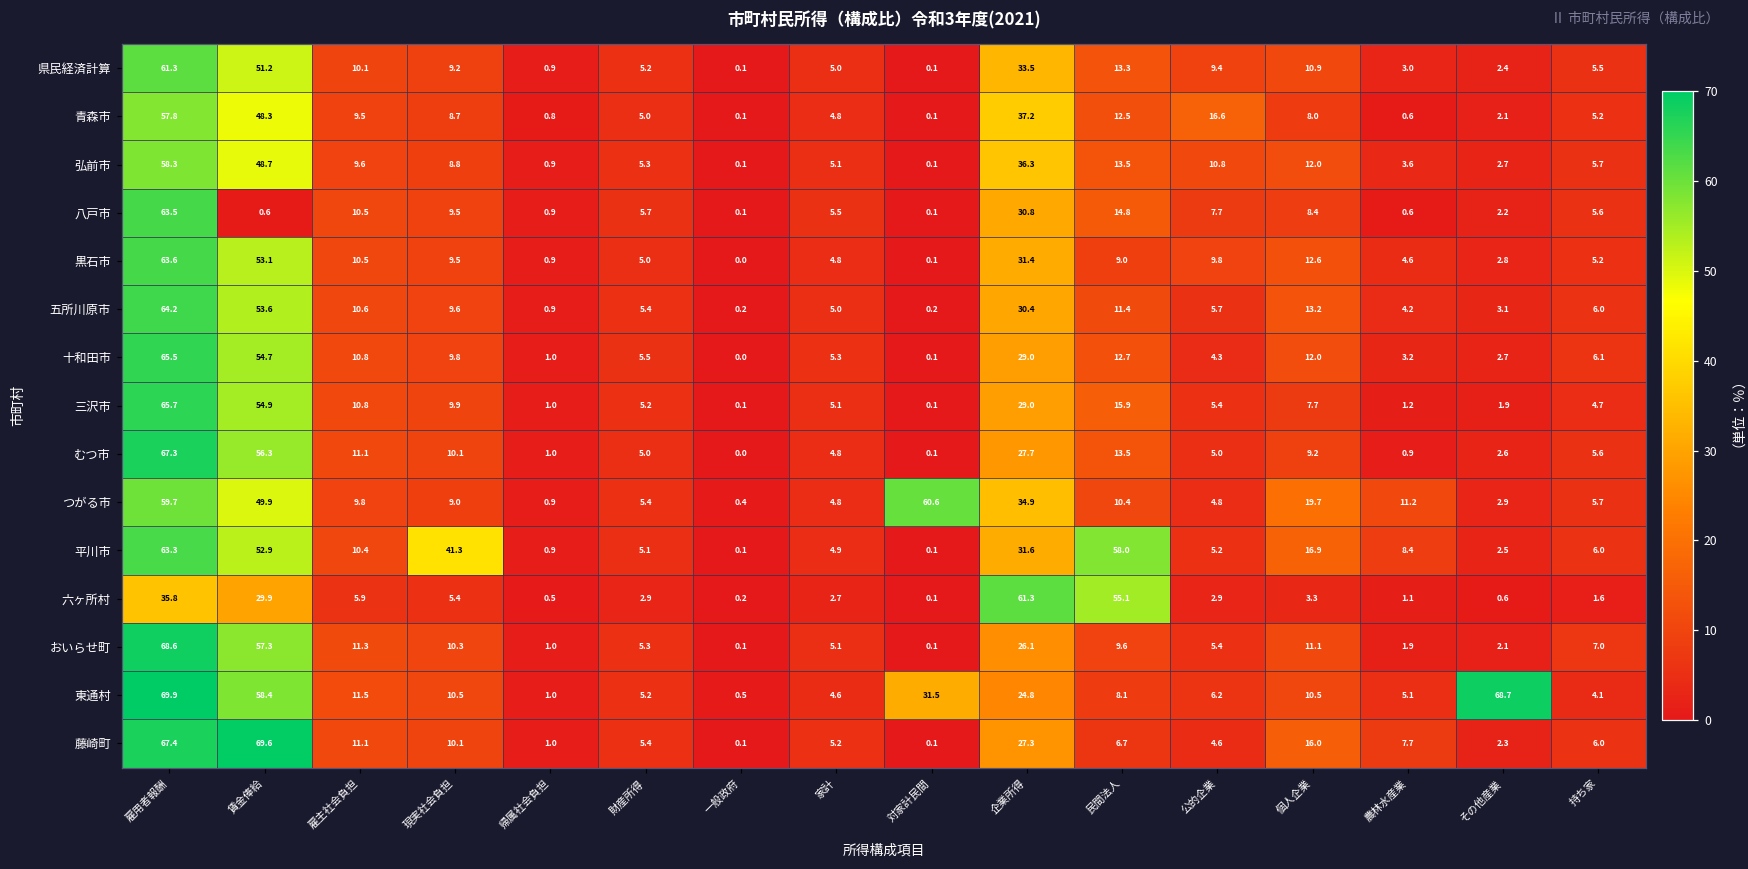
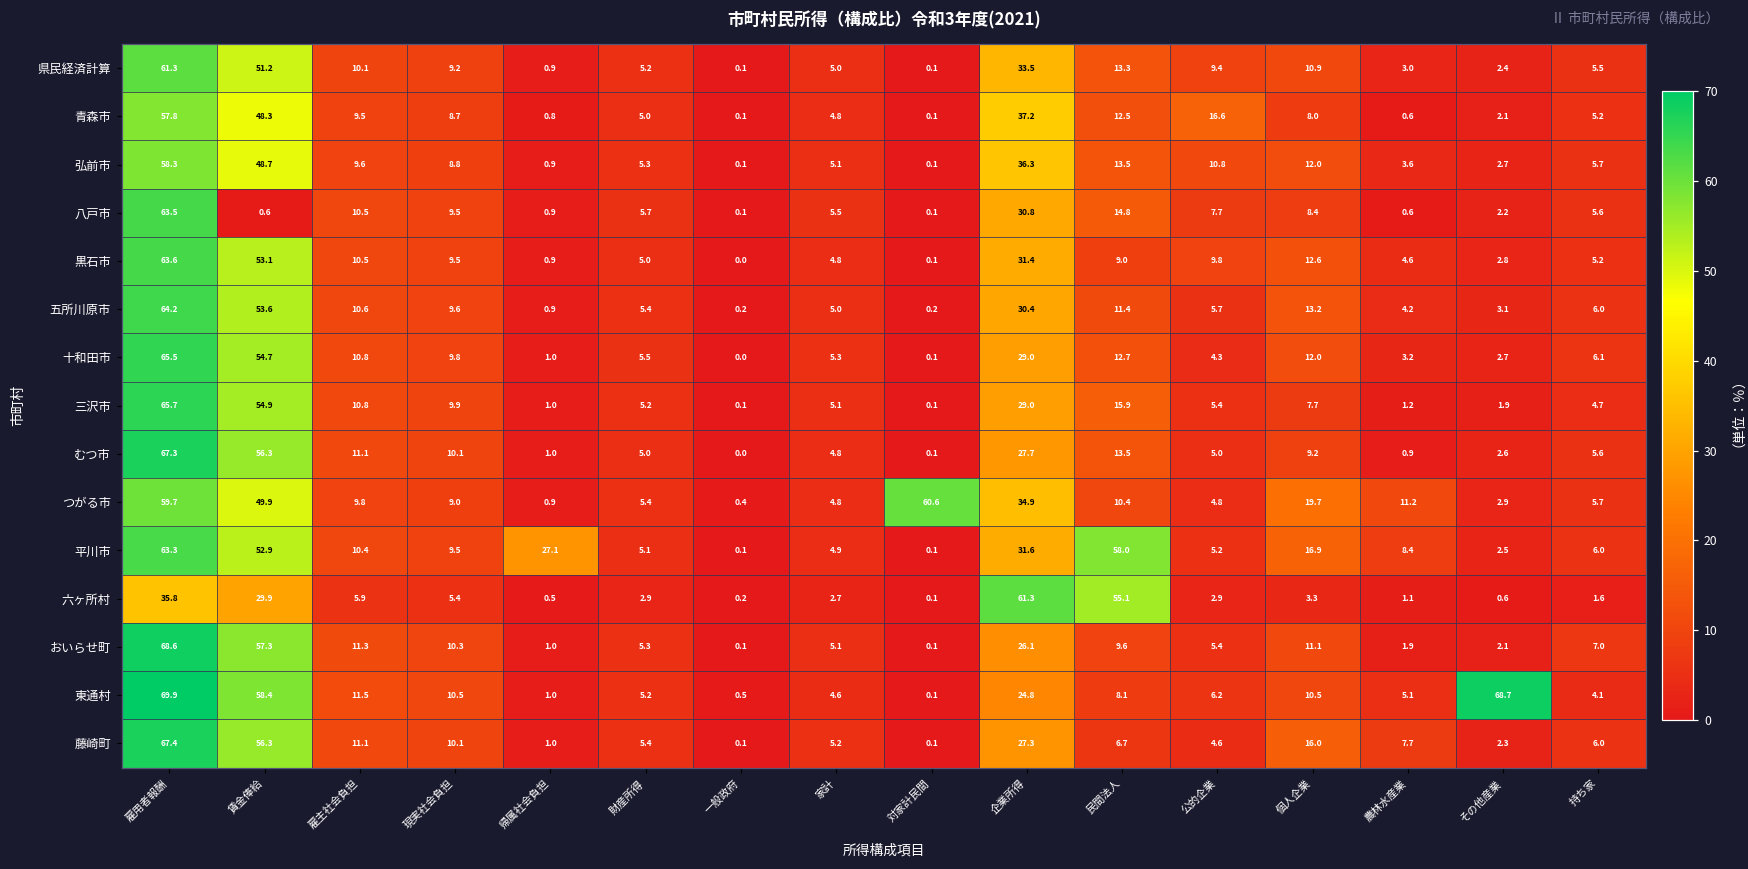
  {
    "平川市": {
      "雇用者報酬": 63.3,
      "賃金俸給": 52.9,
      "雇主社会負担": 10.4,
-     "現実社会負担": 41.3,
-     "帰属社会負担": 0.9,
+     "現実社会負担": 9.5,
+     "帰属社会負担": 27.1,
      "財産所得": 5.1,
      "一般政府": 0.1,
      "家計": 4.9,
      "対家計民間": 0.1,
      "企業所得": 31.6,
      "民間法人": 58.0,
      "公的企業": 5.2,
      "個人企業": 16.9,
      "農林水産業": 8.4,
      "その他産業": 2.5,
      "持ち家": 6.0
    },
    "東通村": {
      "雇用者報酬": 69.9,
      "賃金俸給": 58.4,
      "雇主社会負担": 11.5,
      "現実社会負担": 10.5,
      "帰属社会負担": 1.0,
      "財産所得": 5.2,
      "一般政府": 0.5,
      "家計": 4.6,
-     "対家計民間": 31.5,
+     "対家計民間": 0.1,
      "企業所得": 24.8,
      "民間法人": 8.1,
      "公的企業": 6.2,
      "個人企業": 10.5,
      "農林水産業": 5.1,
      "その他産業": 68.7,
      "持ち家": 4.1
    },
    "藤崎町": {
      "雇用者報酬": 67.4,
-     "賃金俸給": 69.6,
+     "賃金俸給": 56.3,
      "雇主社会負担": 11.1,
      "現実社会負担": 10.1,
      "帰属社会負担": 1.0,
      "財産所得": 5.4,
      "一般政府": 0.1,
      "家計": 5.2,
      "対家計民間": 0.1,
      "企業所得": 27.3,
      "民間法人": 6.7,
      "公的企業": 4.6,
      "個人企業": 16.0,
      "農林水産業": 7.7,
      "その他産業": 2.3,
      "持ち家": 6.0
    }
  }
